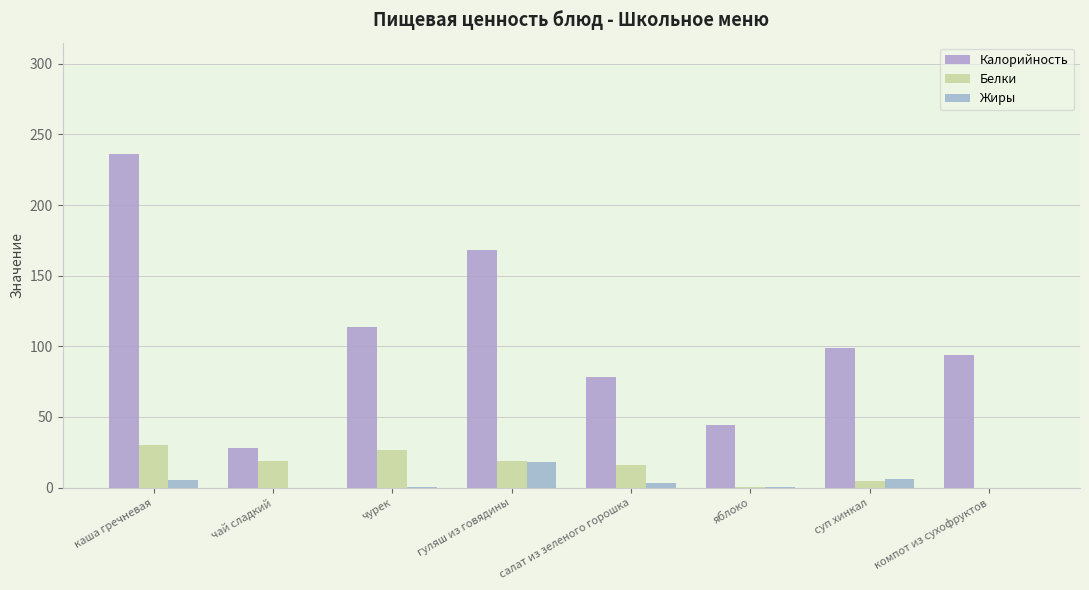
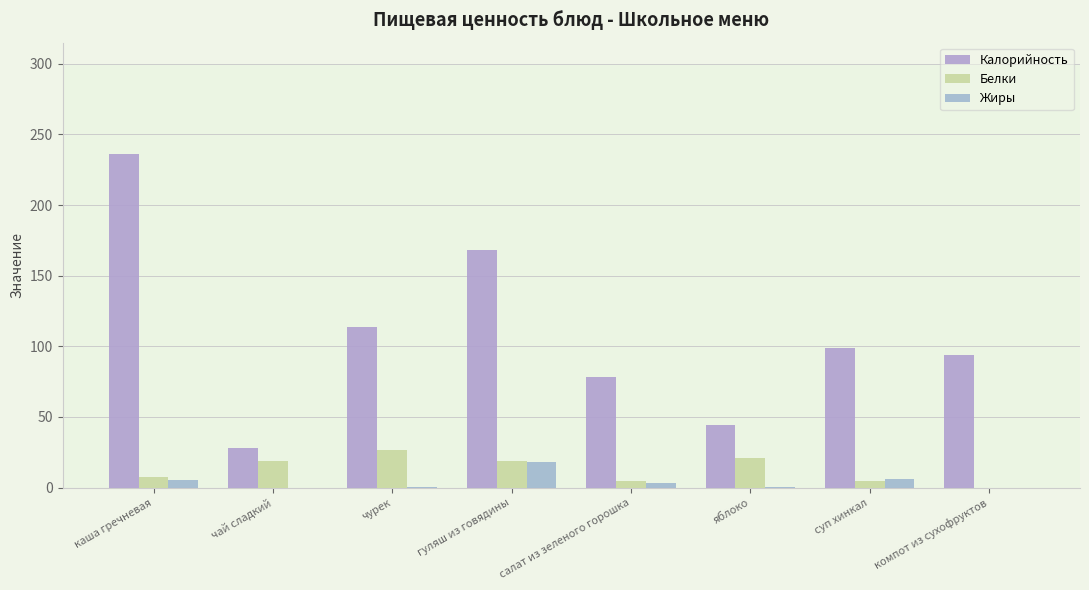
  {
    "Белки": {
-     "каша гречневая": 30,
+     "каша гречневая": 7,
      "чай сладкий": 19,
      "чурек": 26,
      "гуляш из говядины": 19,
-     "салат из зеленого горошка": 16,
-     "яблоко": 0,
+     "салат из зеленого горошка": 5,
+     "яблоко": 21,
      "суп хинкал": 5
    }
  }
